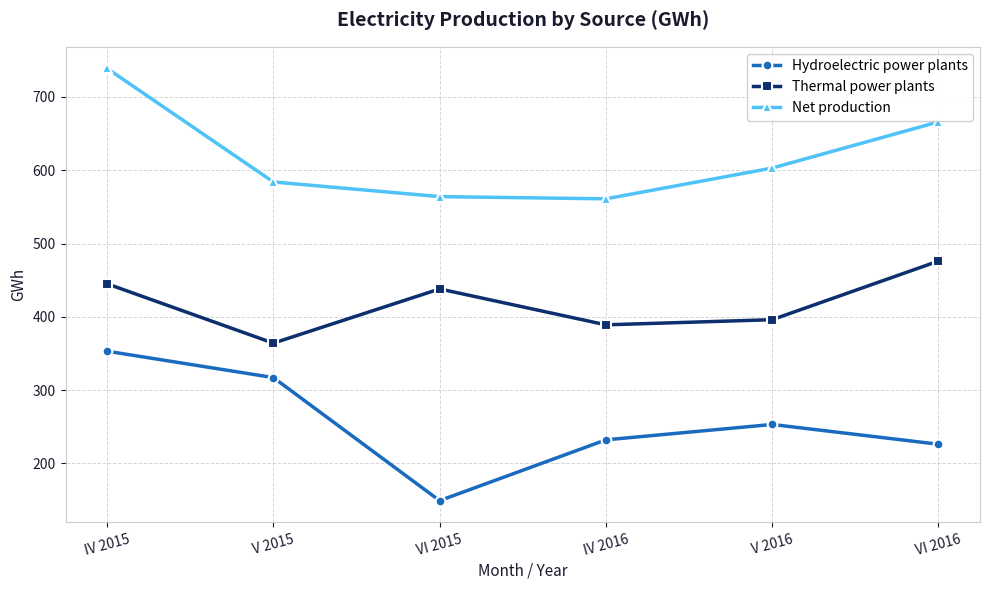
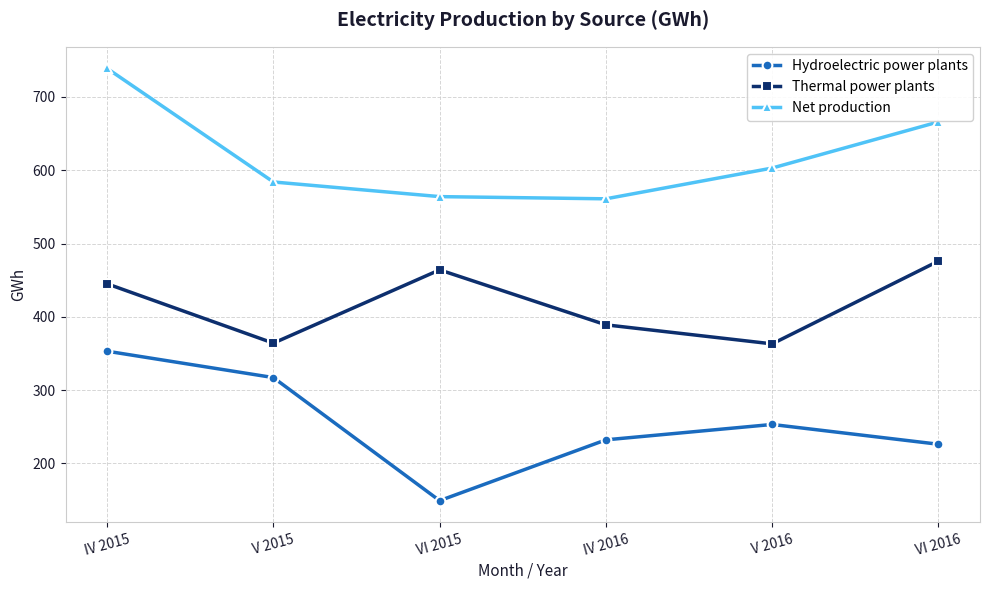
  {
    "Hydroelectric power plants": {
      "IV 2015": 350,
      "V 2015": 320,
      "VI 2015": 150,
      "IV 2016": 230,
      "V 2016": 250,
      "VI 2016": 230
    },
    "Thermal power plants": {
      "IV 2015": 450,
      "V 2015": 360,
-     "VI 2015": 440,
+     "VI 2015": 460,
      "IV 2016": 390,
-     "V 2016": 400,
+     "V 2016": 360,
      "VI 2016": 480
    },
    "Net production": {
      "IV 2015": 740,
      "V 2015": 580,
      "VI 2015": 560,
      "IV 2016": 560,
      "V 2016": 600,
      "VI 2016": 670
    }
  }
